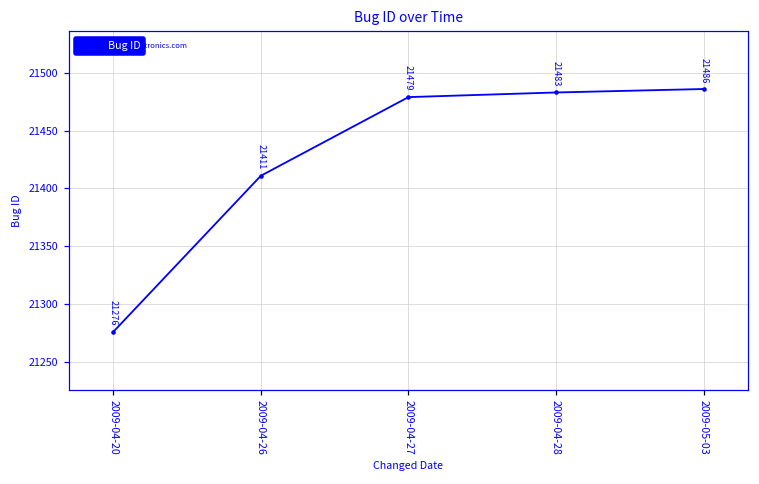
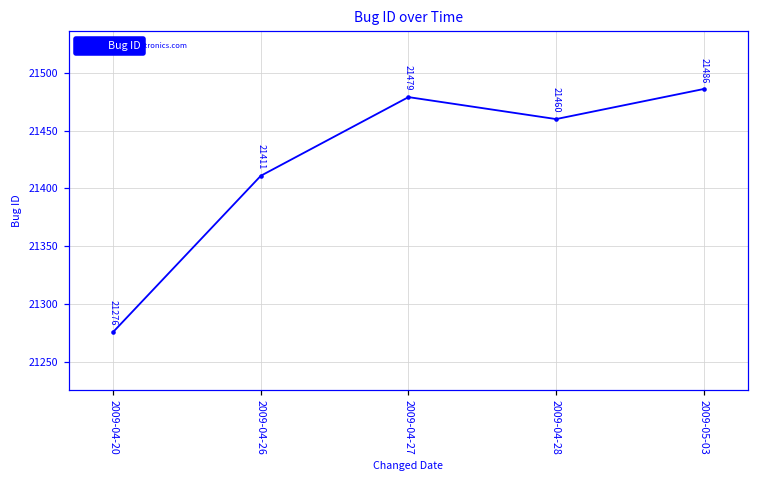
  {
    "2009-04-20": 21276,
    "2009-04-26": 21411,
    "2009-04-27": 21479,
-   "2009-04-28": 21483,
+   "2009-04-28": 21460,
    "2009-05-03": 21486
  }
